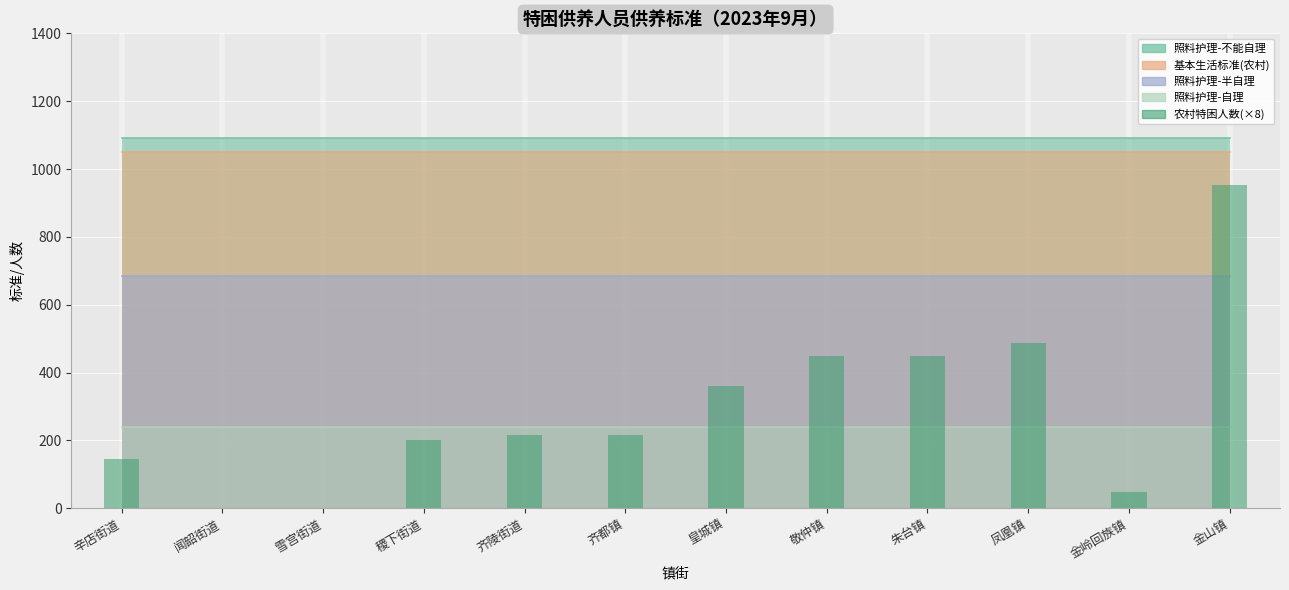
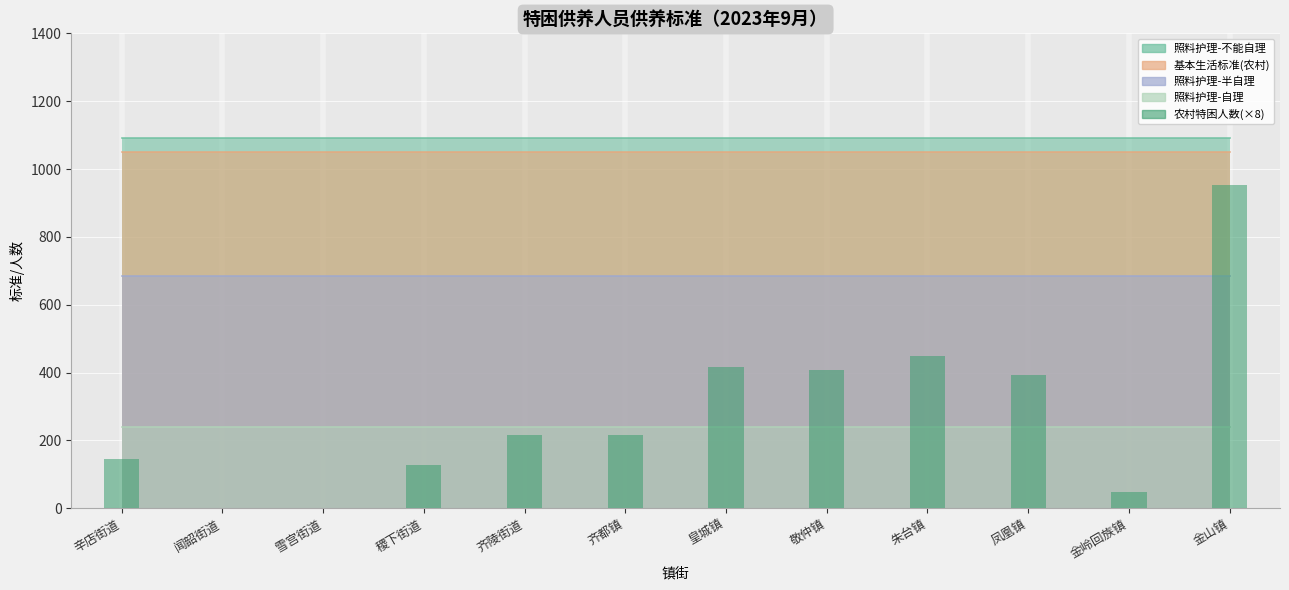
  {
    "农村特困人数(×8)": {
      "辛店街道": 140,
      "闻韶街道": 0,
      "雪宫街道": 0,
-     "稷下街道": 200,
+     "稷下街道": 130,
      "齐陵街道": 220,
      "齐都镇": 220,
-     "皇城镇": 360,
-     "敬仲镇": 450,
+     "皇城镇": 420,
+     "敬仲镇": 410,
      "朱台镇": 450,
-     "凤凰镇": 490,
+     "凤凰镇": 390,
      "金岭回族镇": 50,
      "金山镇": 950
    },
    "照料护理-不能自理": {
      "辛店街道": 1090,
      "闻韶街道": 1090,
      "雪宫街道": 1090,
      "稷下街道": 1090,
      "齐陵街道": 1090,
      "齐都镇": 1090,
      "皇城镇": 1090,
      "敬仲镇": 1090,
      "朱台镇": 1090,
      "凤凰镇": 1090,
      "金岭回族镇": 1090,
      "金山镇": 1090
    },
    "基本生活标准(农村)": {
      "辛店街道": 1050,
      "闻韶街道": 1050,
      "雪宫街道": 1050,
      "稷下街道": 1050,
      "齐陵街道": 1050,
      "齐都镇": 1050,
      "皇城镇": 1050,
      "敬仲镇": 1050,
      "朱台镇": 1050,
      "凤凰镇": 1050,
      "金岭回族镇": 1050,
      "金山镇": 1050
    }
  }
